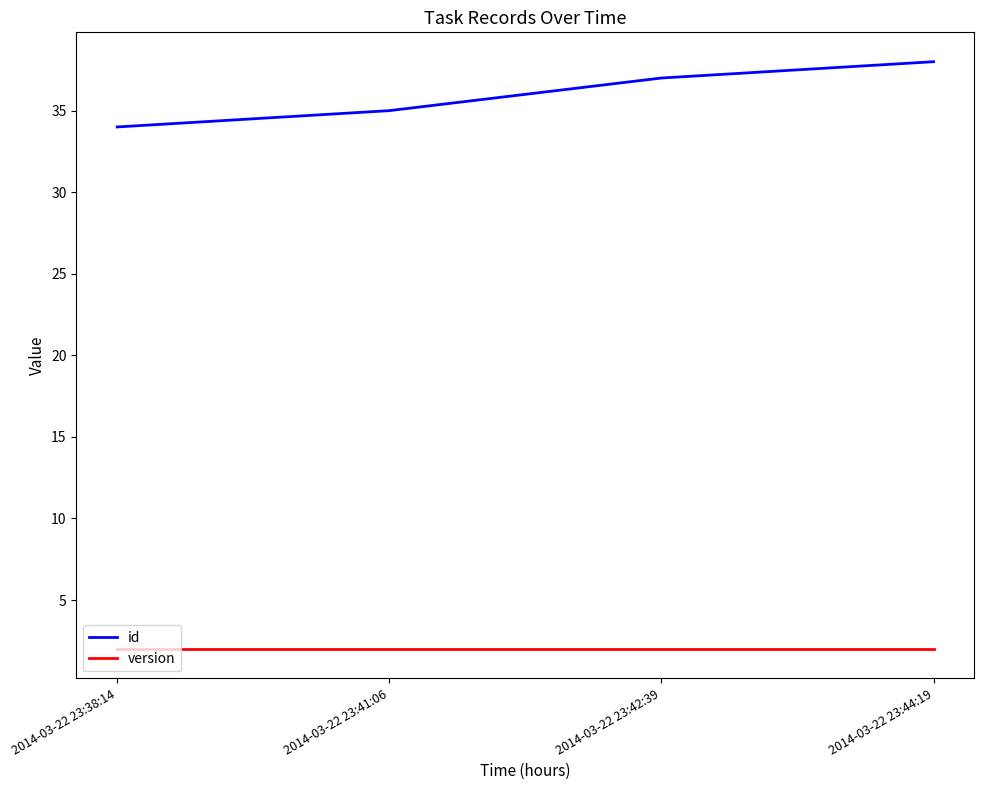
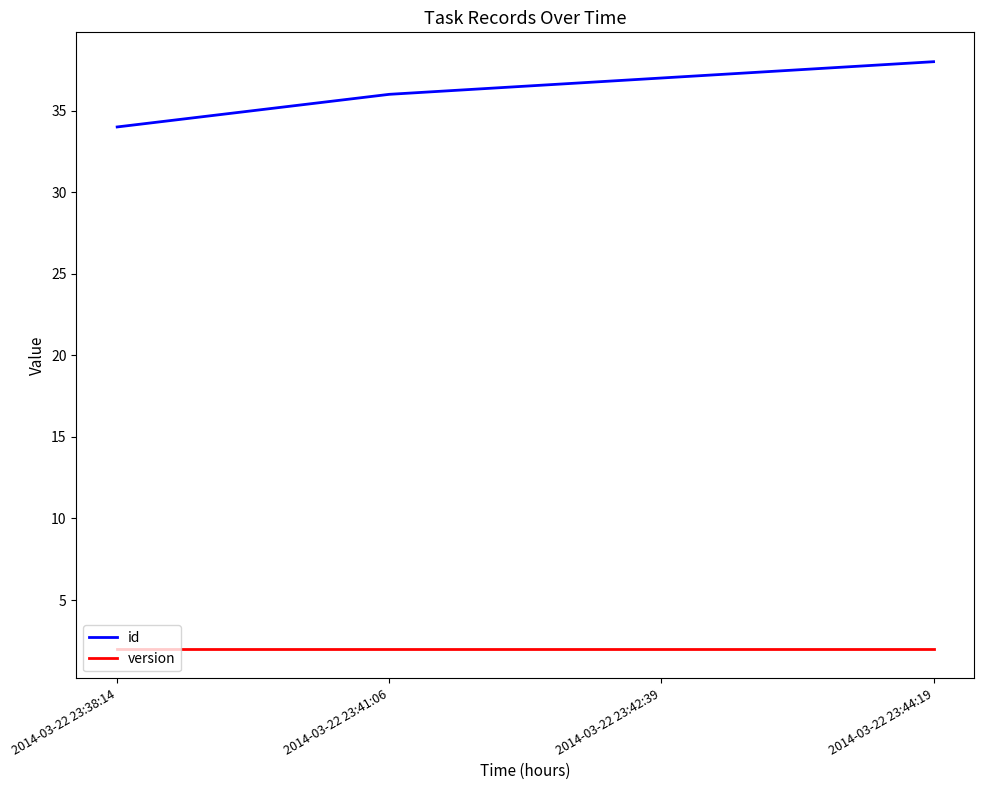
  {
    "id": {
      "2014-03-22 23:38:14": 34,
-     "2014-03-22 23:41:06": 35,
+     "2014-03-22 23:41:06": 36,
      "2014-03-22 23:42:39": 37,
      "2014-03-22 23:44:19": 38
    },
    "version": {
      "2014-03-22 23:41:06": 2,
      "2014-03-22 23:42:39": 2,
      "2014-03-22 23:44:19": 2
    }
  }
